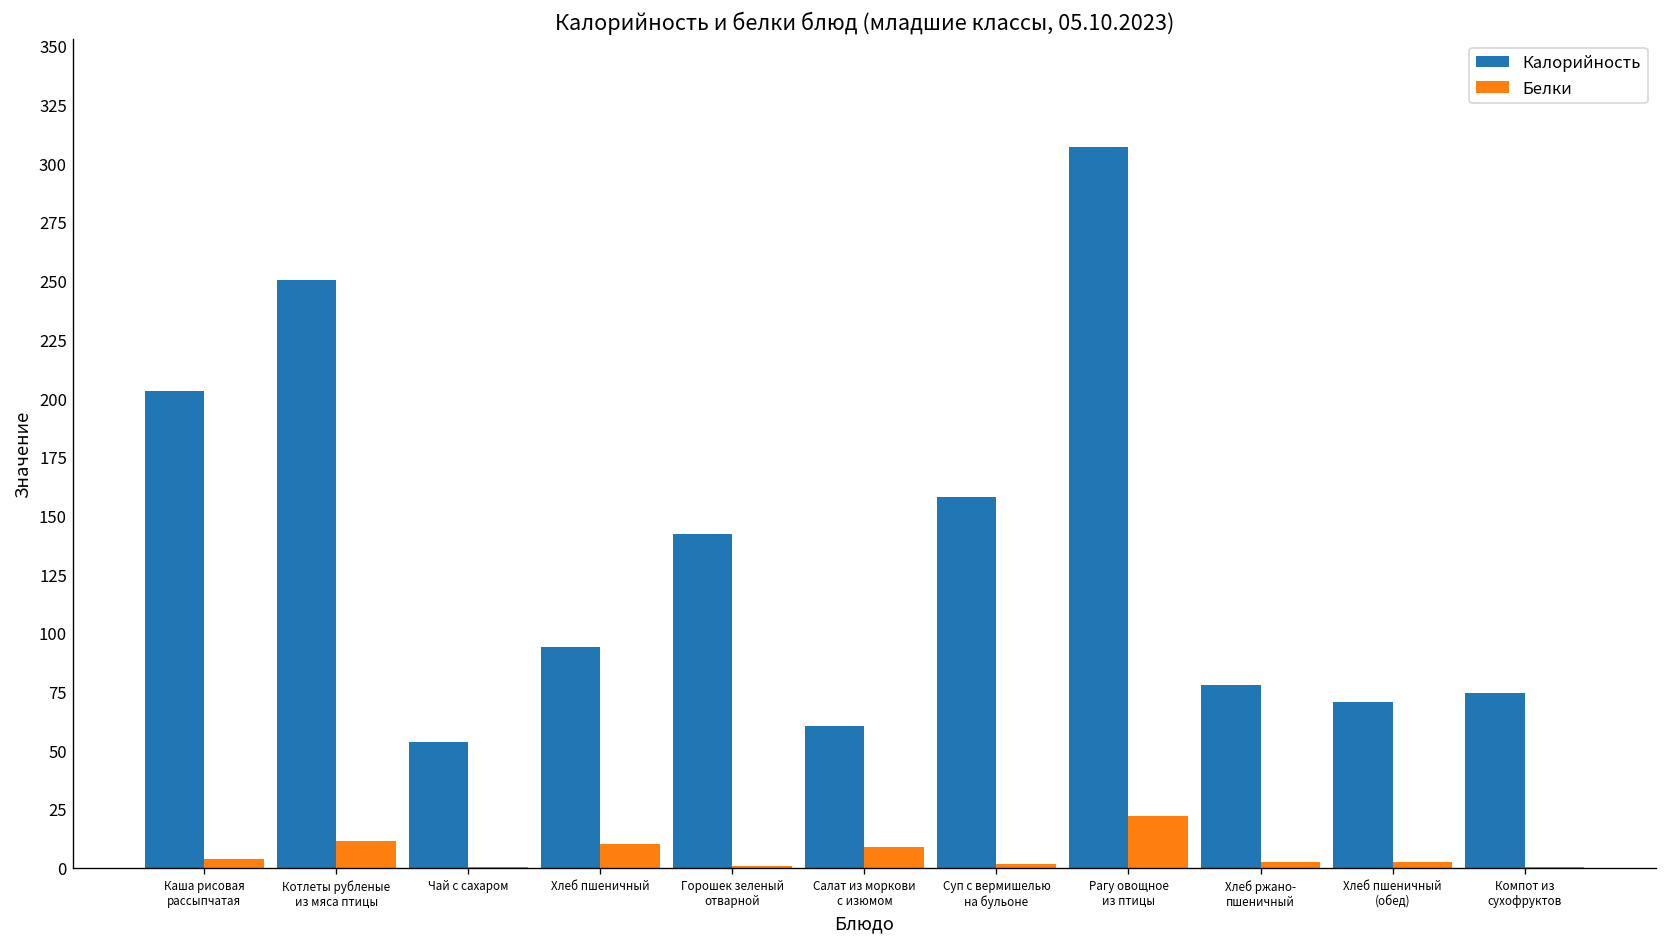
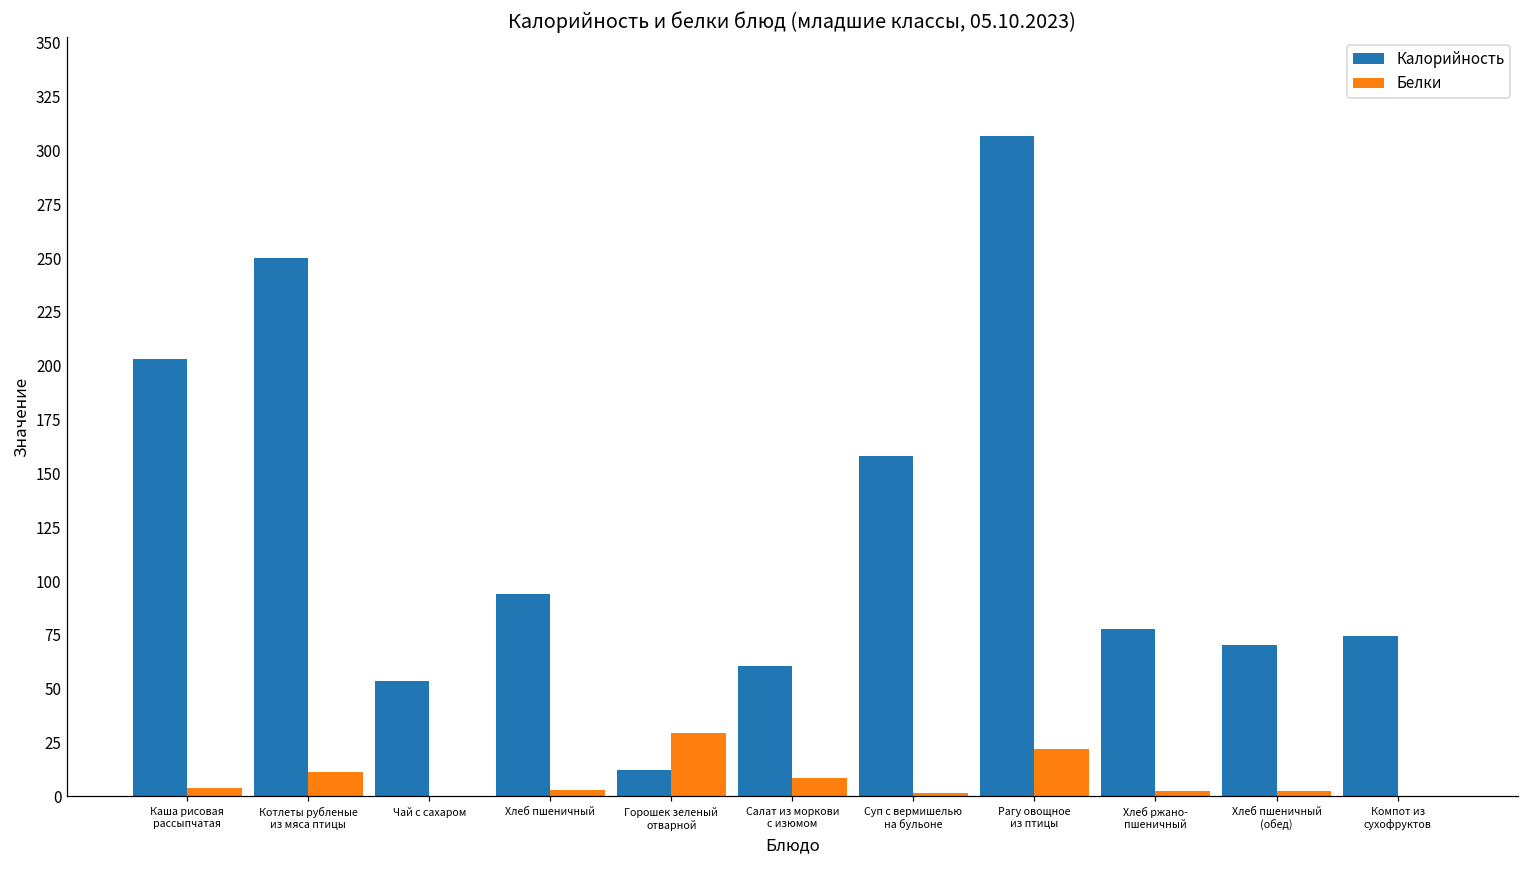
  {
    "Калорийность": {
      "Каша рисовая рассыпчатая": 203,
      "Котлеты рубленые из мяса птицы": 250,
      "Чай с сахаром": 53,
      "Хлеб пшеничный": 94,
-     "Горошек зеленый отварной": 142,
+     "Горошек зеленый отварной": 12,
      "Салат из моркови с изюмом": 60,
      "Суп с вермишелью на бульоне": 158,
      "Рагу овощное из птицы": 307,
      "Хлеб ржано- пшеничный": 78,
      "Хлеб пшеничный (обед)": 71,
      "Компот из сухофруктов": 75
    },
    "Белки": {
      "Каша рисовая рассыпчатая": 4,
      "Котлеты рубленые из мяса птицы": 11,
-     "Хлеб пшеничный": 10,
-     "Горошек зеленый отварной": 1,
+     "Хлеб пшеничный": 3,
+     "Горошек зеленый отварной": 29,
      "Салат из моркови с изюмом": 9,
      "Суп с вермишелью на бульоне": 1,
      "Рагу овощное из птицы": 22,
      "Хлеб ржано- пшеничный": 3,
      "Хлеб пшеничный (обед)": 2
    }
  }
